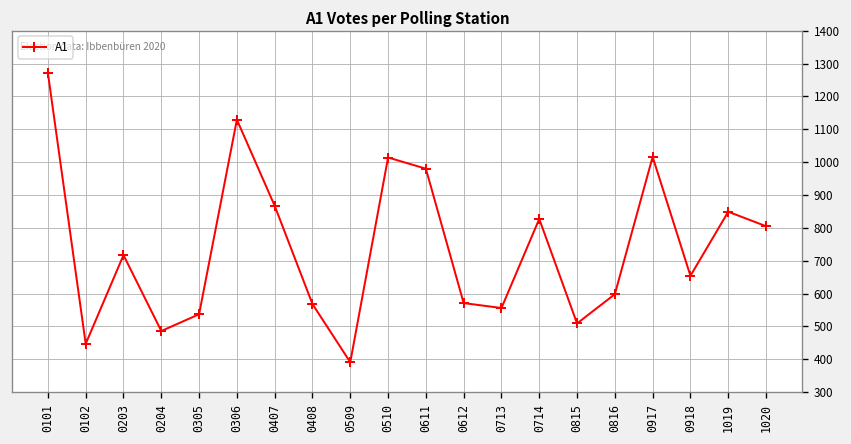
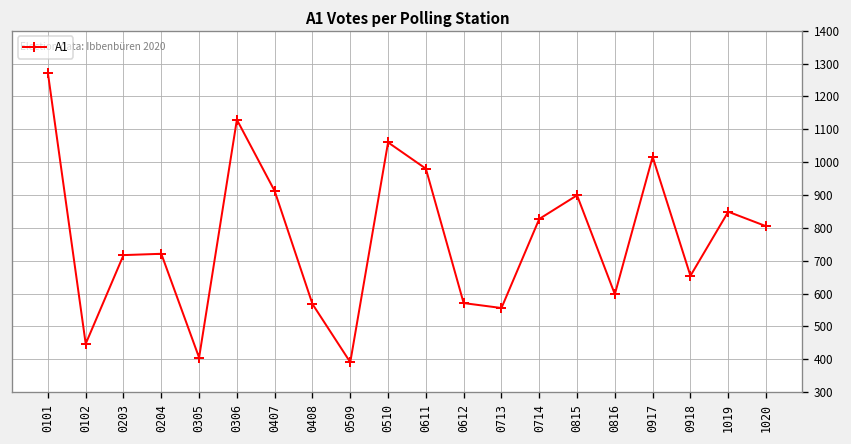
  {
    "0102": 450,
    "0203": 720,
-   "0204": 490,
-   "0305": 540,
+   "0204": 720,
+   "0305": 410,
    "0306": 1130,
-   "0407": 870,
+   "0407": 910,
    "0408": 570,
    "0509": 390,
-   "0510": 1010,
+   "0510": 1060,
    "0611": 980,
    "0612": 570,
    "0713": 560,
    "0714": 830,
-   "0815": 510,
+   "0815": 900,
    "0816": 600,
    "0917": 1020,
    "0918": 650,
    "1019": 850,
    "1020": 810
  }
